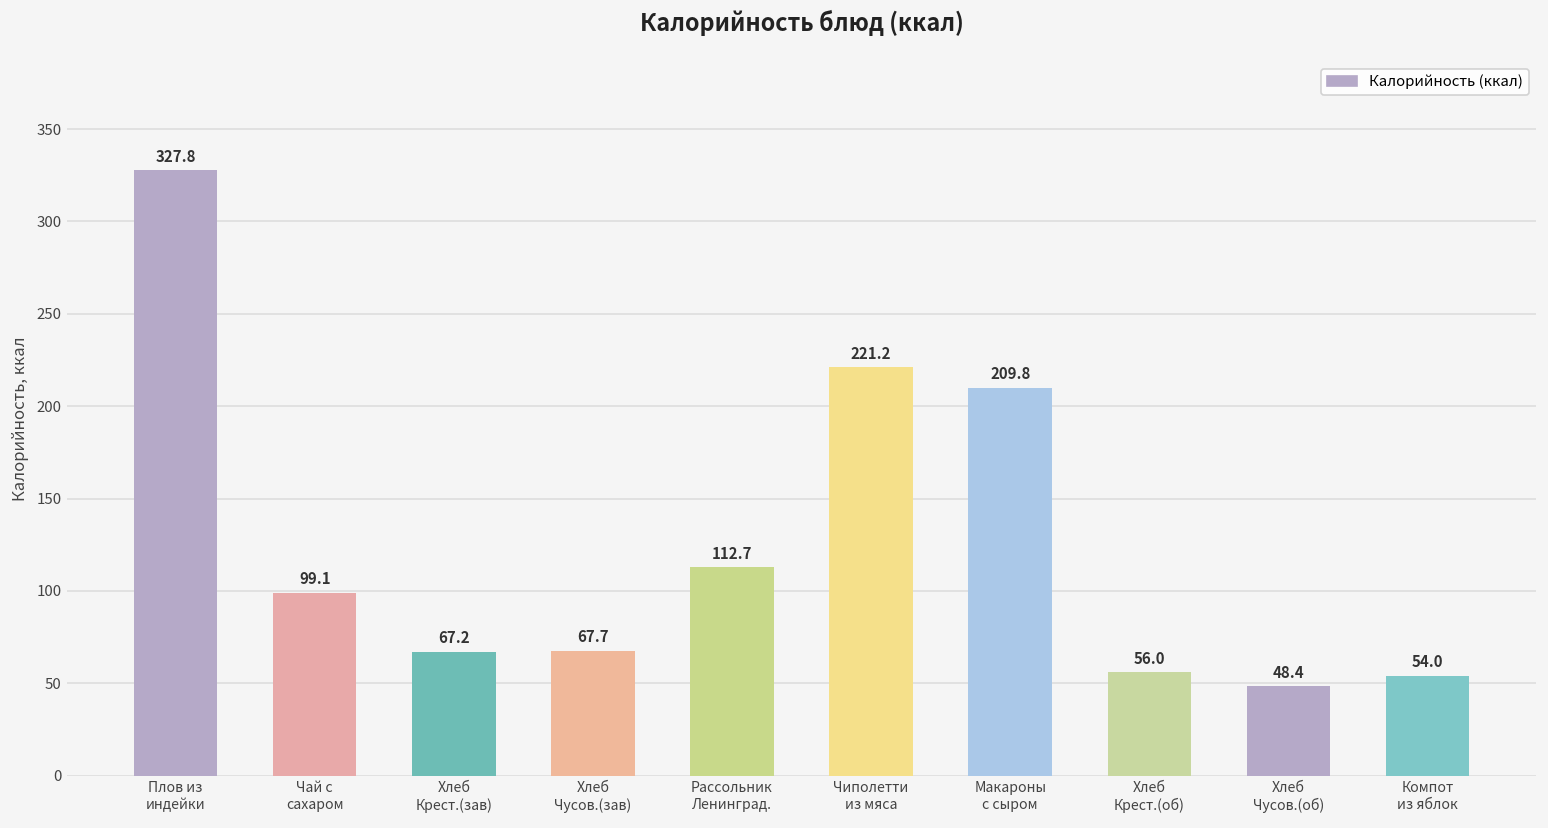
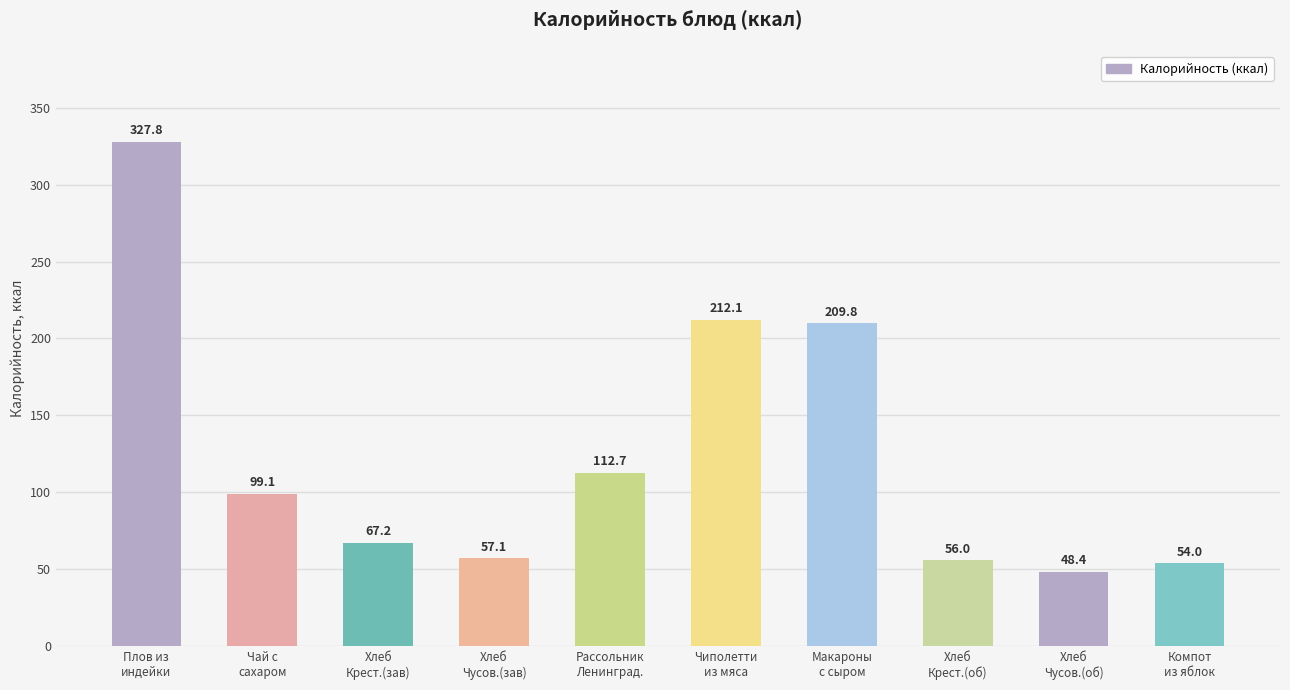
  {
    "Плов из индейки": 327.8,
    "Чай с сахаром": 99.1,
    "Хлеб Крест.(зав)": 67.2,
-   "Хлеб Чусов.(зав)": 67.7,
+   "Хлеб Чусов.(зав)": 57.1,
    "Рассольник Ленинград.": 112.7,
-   "Чиполетти из мяса": 221.2,
+   "Чиполетти из мяса": 212.1,
    "Макароны с сыром": 209.8,
    "Хлеб Крест.(об)": 56.0,
    "Хлеб Чусов.(об)": 48.4,
    "Компот из яблок": 54.0
  }
